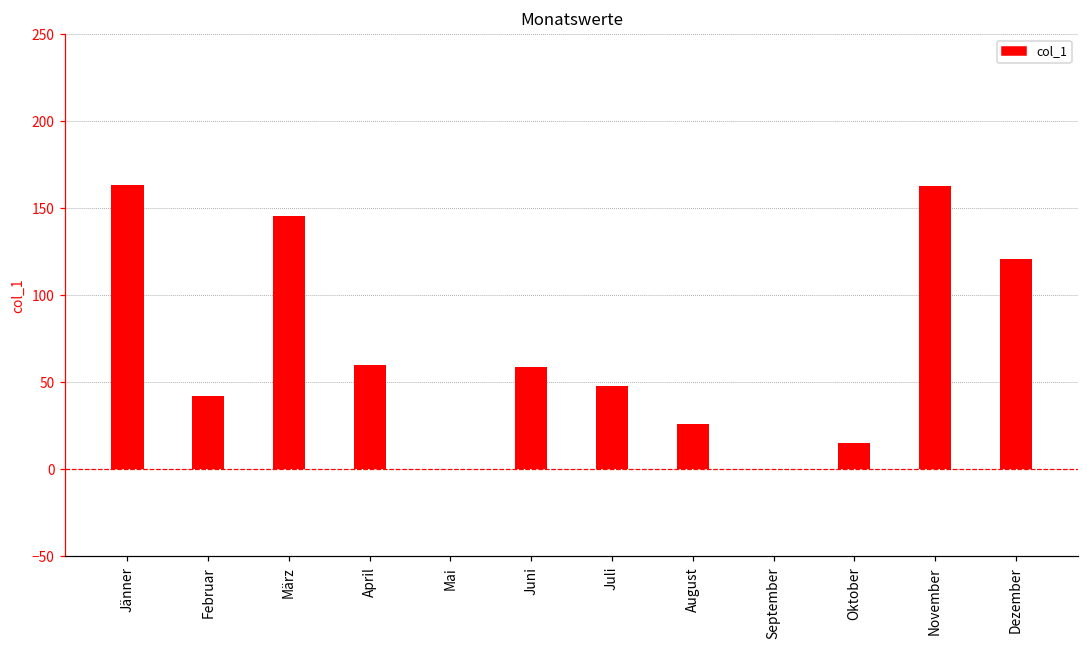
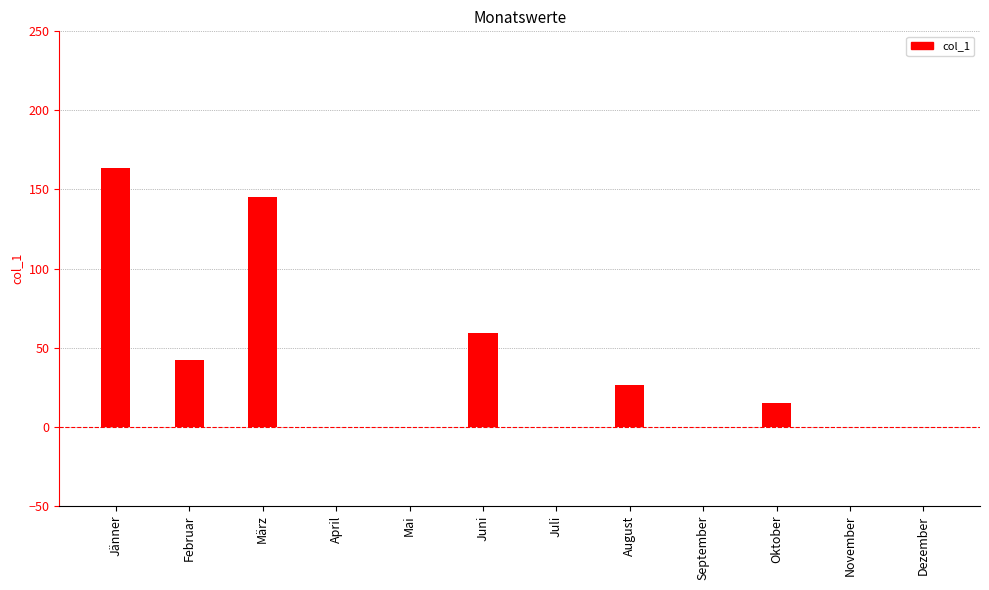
  {
    "Jänner": 164,
    "Februar": 42,
    "März": 146,
-   "April": 60,
+   "April": 0,
    "Mai": 0,
    "Juni": 59,
-   "Juli": 48,
+   "Juli": 0,
    "August": 26,
    "September": 0,
    "Oktober": 15,
-   "November": 163,
-   "Dezember": 121
+   "November": 0,
+   "Dezember": 0
  }
